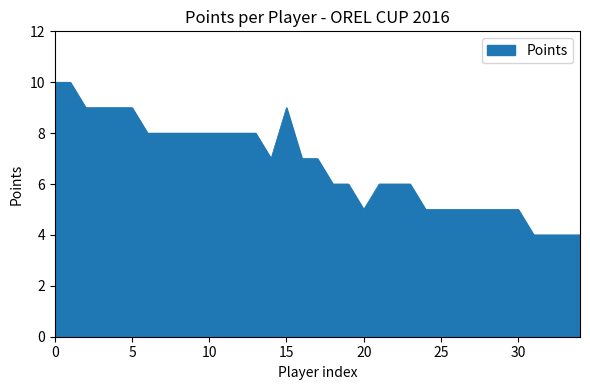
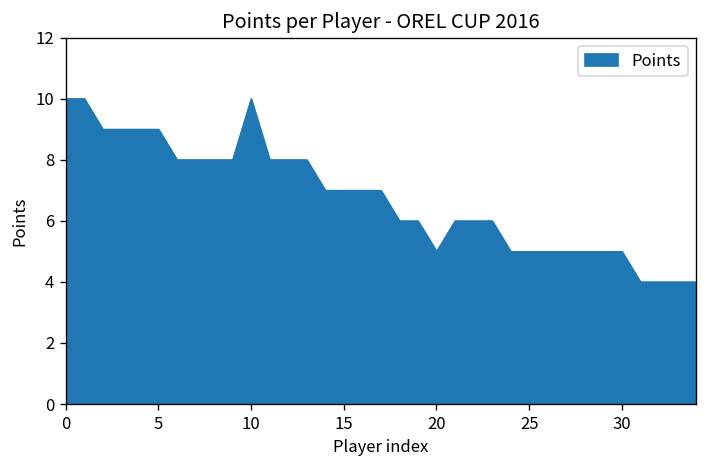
  {
    "0": 10,
    "5": 9,
-   "10": 8,
-   "15": 9,
+   "10": 10,
+   "15": 7,
    "20": 5,
    "25": 5,
    "30": 5
  }
